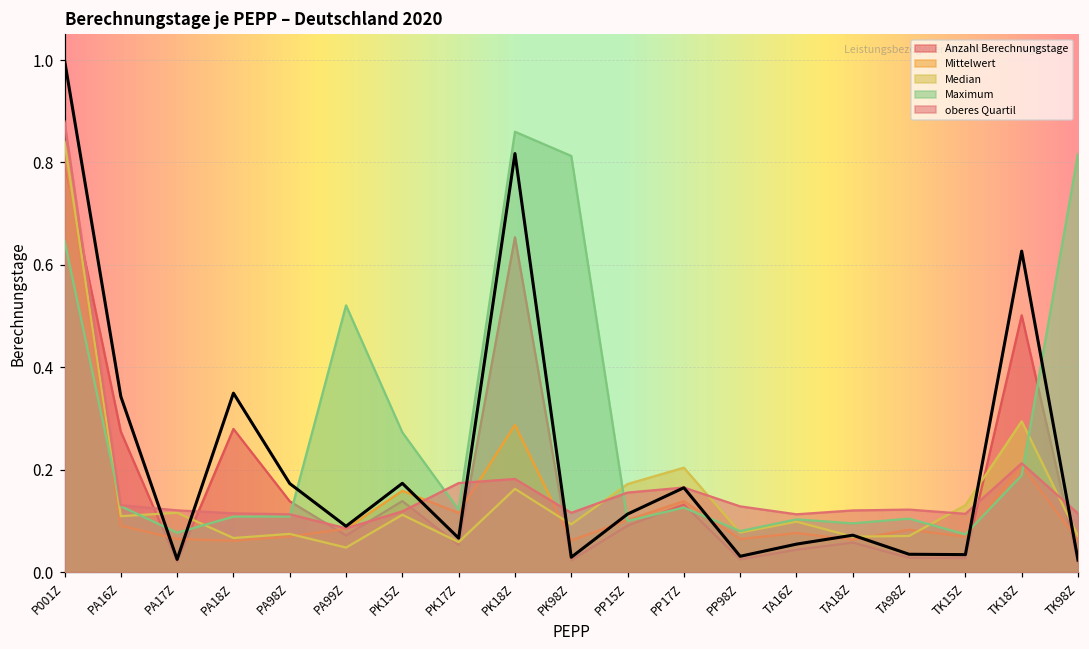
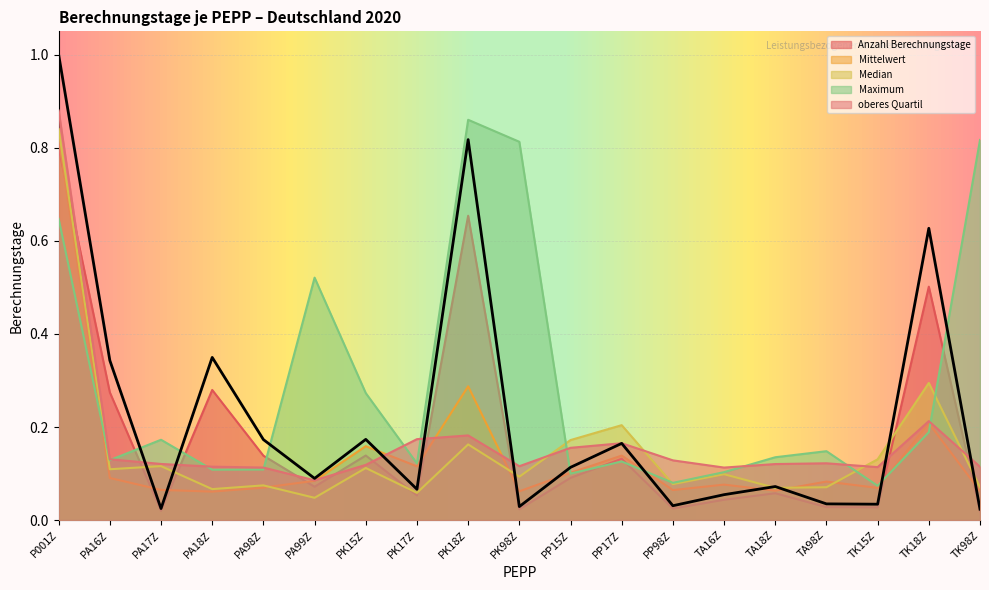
  {
    "Maximum": {
      "P001Z": 0.65,
-     "PA17Z": 0.08,
+     "PA17Z": 0.17,
      "PA18Z": 0.11,
      "PA99Z": 0.52,
      "PK15Z": 0.27,
      "PK17Z": 0.12,
      "PK18Z": 0.86,
      "PK98Z": 0.81,
      "PP17Z": 0.13,
-     "TA18Z": 0.10,
-     "TA98Z": 0.10,
+     "TA18Z": 0.14,
+     "TA98Z": 0.15,
      "TK18Z": 0.19,
      "TK98Z": 0.82
    }
  }
